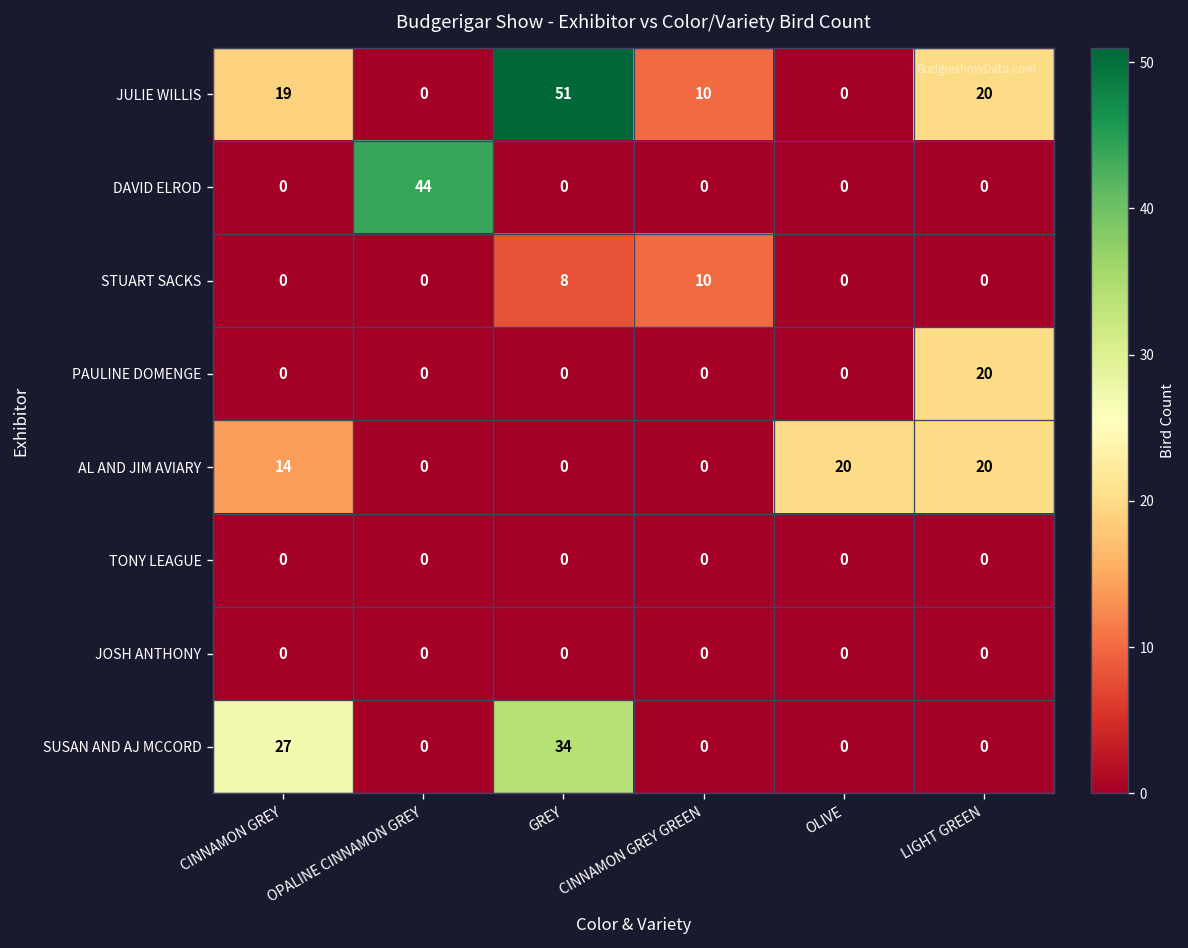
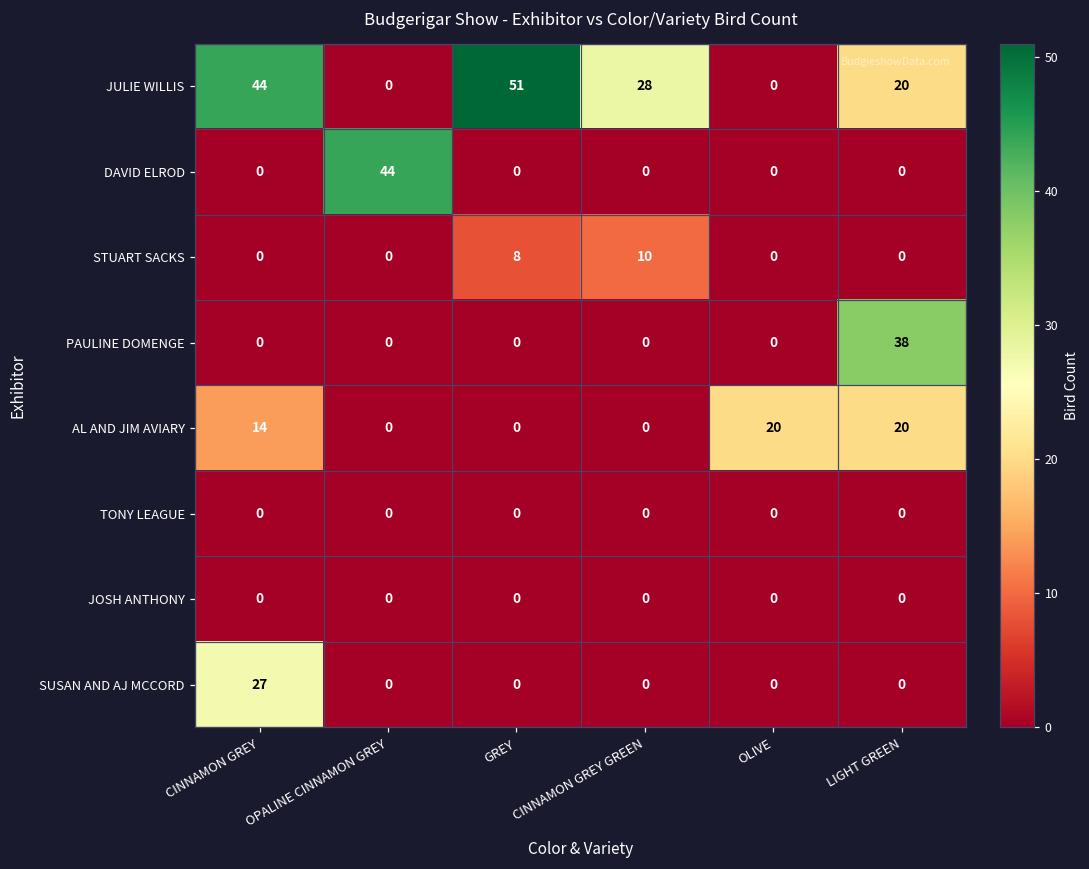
  {
    "JULIE WILLIS": {
-     "CINNAMON GREY": 19,
+     "CINNAMON GREY": 44,
      "OPALINE CINNAMON GREY": 0,
      "GREY": 51,
-     "CINNAMON GREY GREEN": 10,
+     "CINNAMON GREY GREEN": 28,
      "OLIVE": 0
    },
    "DAVID ELROD": {
      "CINNAMON GREY": 0,
      "OPALINE CINNAMON GREY": 44,
      "GREY": 0,
      "CINNAMON GREY GREEN": 0,
      "OLIVE": 0,
      "LIGHT GREEN": 0
    },
    "STUART SACKS": {
      "CINNAMON GREY": 0,
      "OPALINE CINNAMON GREY": 0,
      "GREY": 8,
      "CINNAMON GREY GREEN": 10,
      "OLIVE": 0,
      "LIGHT GREEN": 0
    },
    "PAULINE DOMENGE": {
      "CINNAMON GREY": 0,
      "OPALINE CINNAMON GREY": 0,
      "GREY": 0,
      "CINNAMON GREY GREEN": 0,
      "OLIVE": 0,
-     "LIGHT GREEN": 20
+     "LIGHT GREEN": 38
    },
    "AL AND JIM AVIARY": {
      "CINNAMON GREY": 14,
      "OPALINE CINNAMON GREY": 0,
      "GREY": 0,
      "CINNAMON GREY GREEN": 0,
      "OLIVE": 20,
      "LIGHT GREEN": 20
    },
    "TONY LEAGUE": {
      "CINNAMON GREY": 0,
      "OPALINE CINNAMON GREY": 0,
      "GREY": 0,
      "CINNAMON GREY GREEN": 0,
      "OLIVE": 0,
      "LIGHT GREEN": 0
    },
    "JOSH ANTHONY": {
      "CINNAMON GREY": 0,
      "OPALINE CINNAMON GREY": 0,
      "GREY": 0,
      "CINNAMON GREY GREEN": 0,
      "OLIVE": 0,
      "LIGHT GREEN": 0
    },
    "SUSAN AND AJ MCCORD": {
      "CINNAMON GREY": 27,
      "OPALINE CINNAMON GREY": 0,
-     "GREY": 34,
+     "GREY": 0,
      "CINNAMON GREY GREEN": 0,
      "OLIVE": 0,
      "LIGHT GREEN": 0
    }
  }
